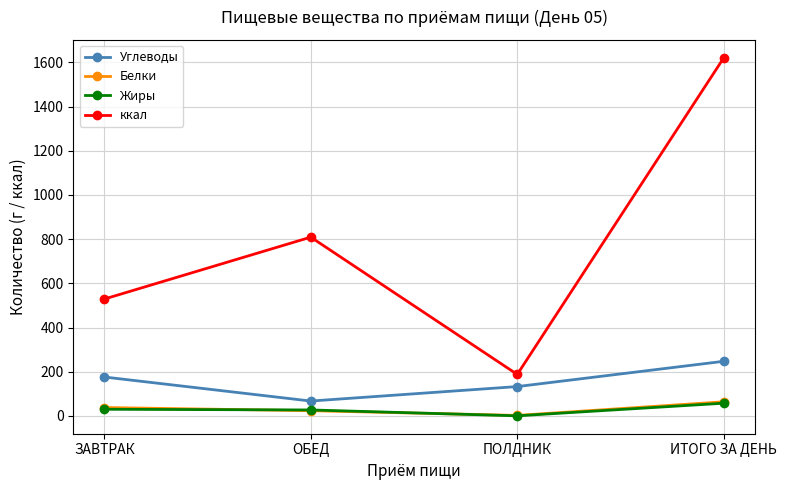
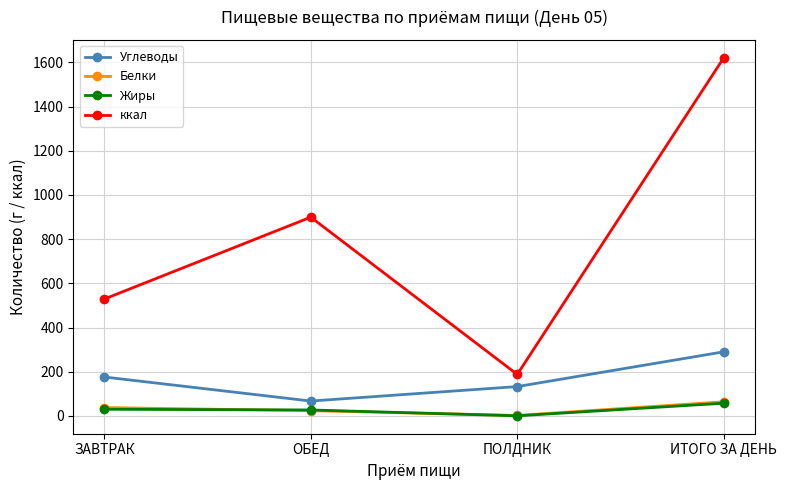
  {
    "Углеводы": {
      "ЗАВТРАК": 180,
      "ОБЕД": 70,
      "ПОЛДНИК": 130,
-     "ИТОГО ЗА ДЕНЬ": 250
+     "ИТОГО ЗА ДЕНЬ": 290
    },
    "ккал": {
      "ЗАВТРАК": 530,
-     "ОБЕД": 810,
+     "ОБЕД": 900,
      "ПОЛДНИК": 190,
      "ИТОГО ЗА ДЕНЬ": 1620
    }
  }
